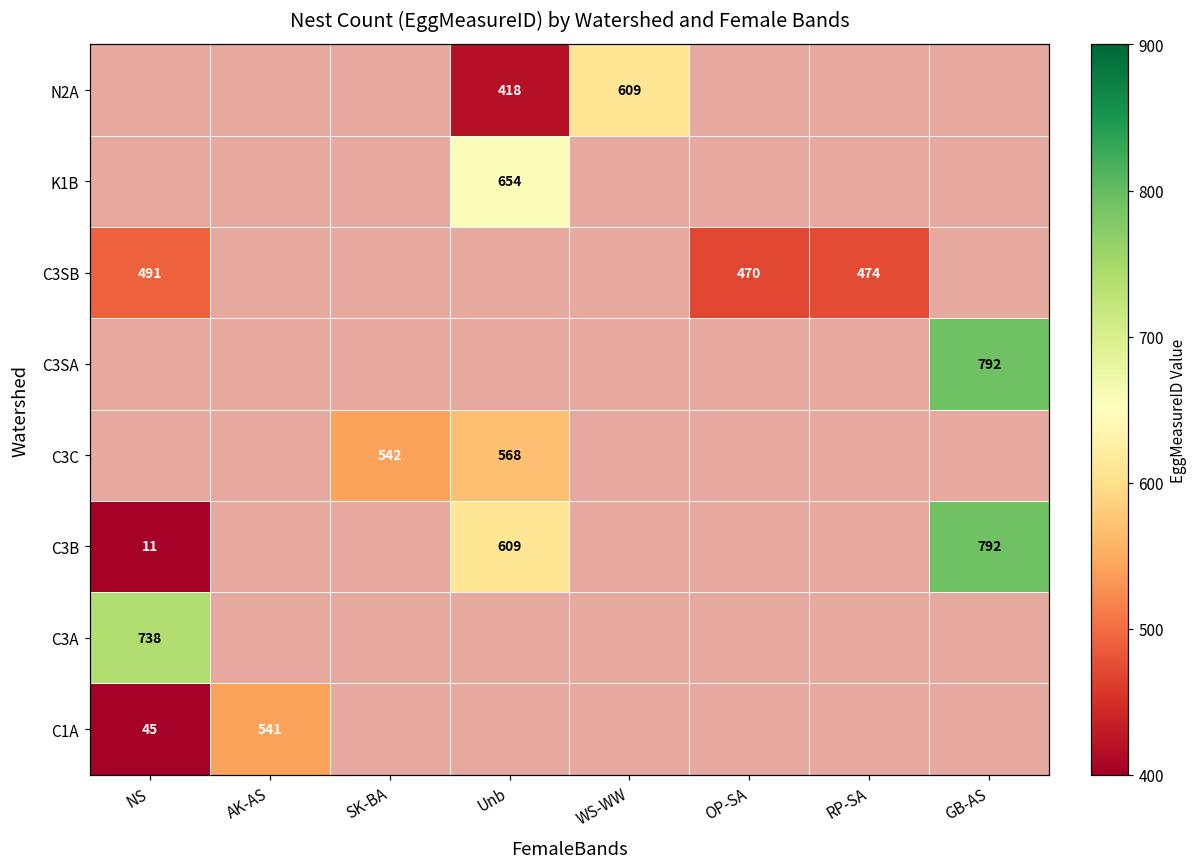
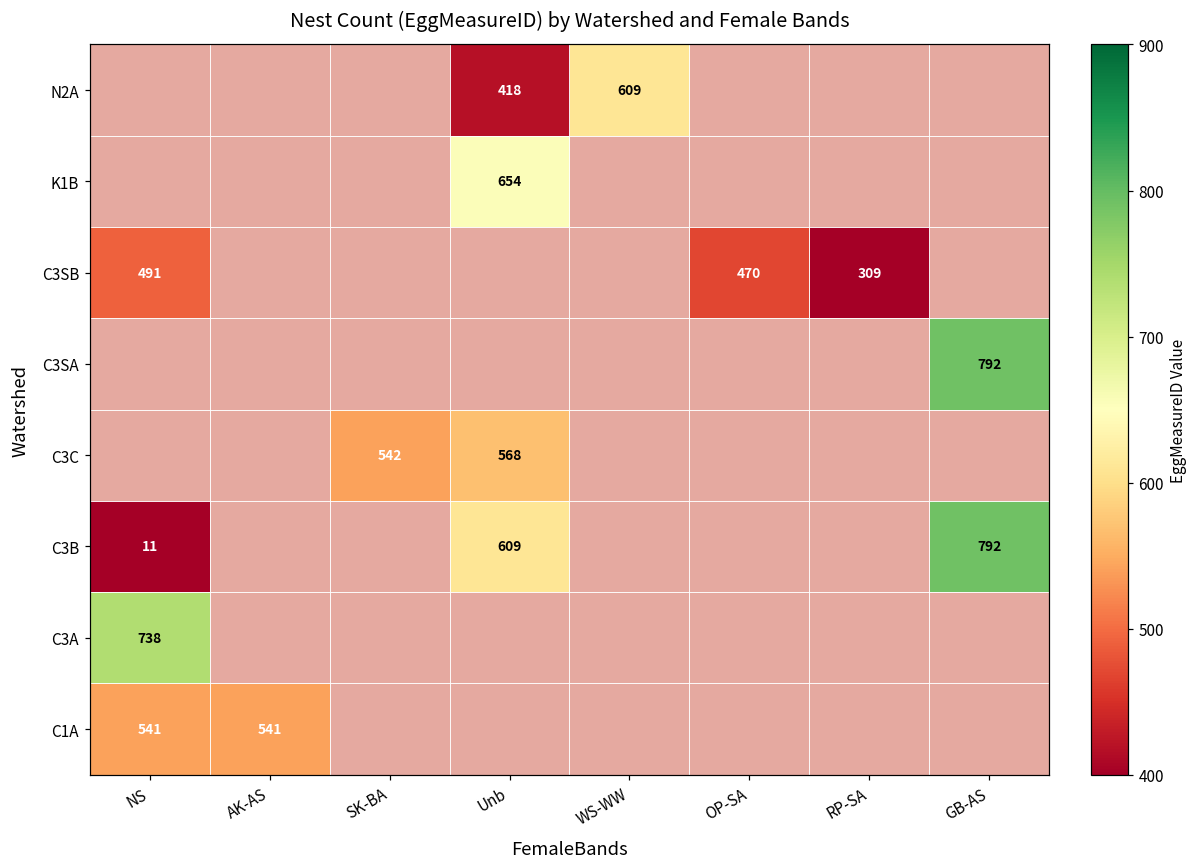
  {
    "N2A": {
      "Unb": 418,
      "WS-WW": 609
    },
    "K1B": {
      "Unb": 654
    },
    "C3SB": {
      "NS": 491,
      "OP-SA": 470,
-     "RP-SA": 474
+     "RP-SA": 309
    },
    "C3SA": {
      "GB-AS": 792
    },
    "C3C": {
      "SK-BA": 542,
      "Unb": 568
    },
    "C3B": {
      "NS": 11,
      "Unb": 609,
      "GB-AS": 792
    },
    "C3A": {
      "NS": 738
    },
    "C1A": {
-     "NS": 45,
+     "NS": 541,
      "AK-AS": 541
    }
  }
